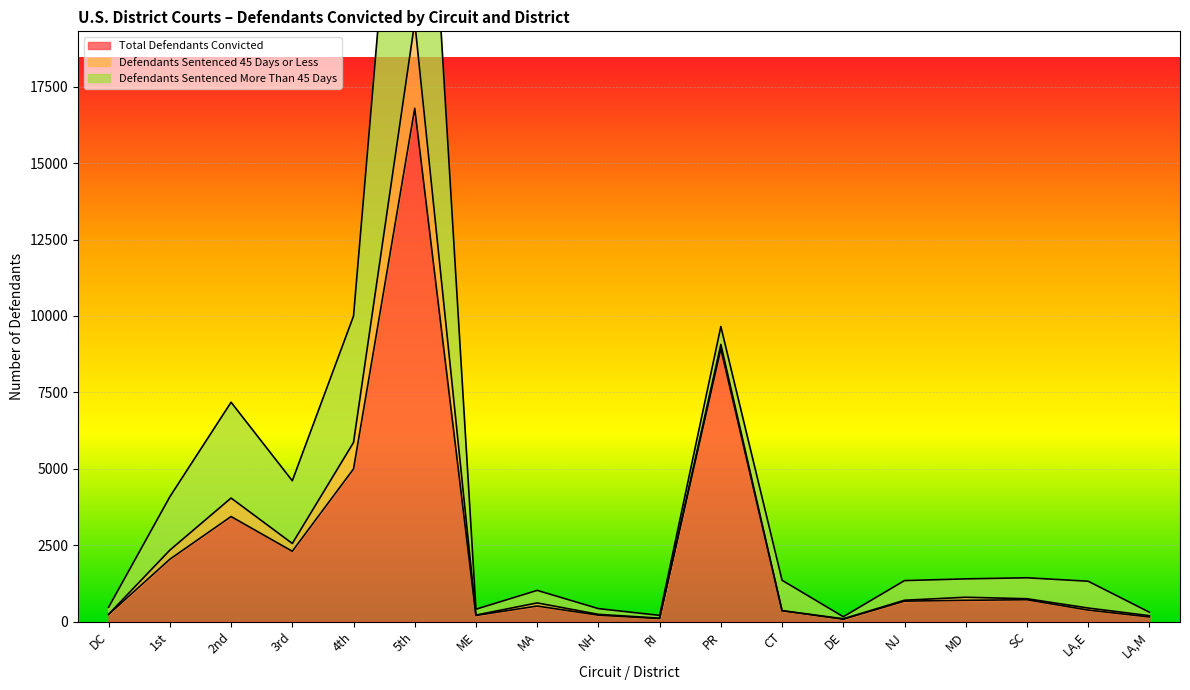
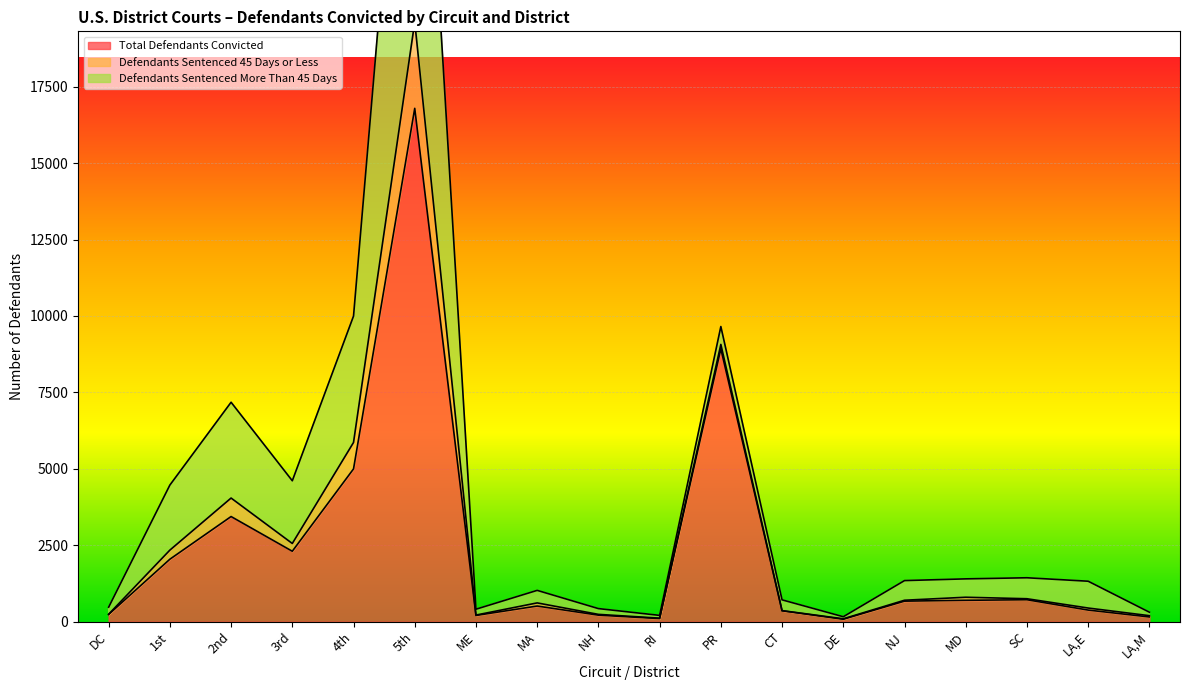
  {
    "Total Defendants Convicted": {
      "1st": 2000,
      "2nd": 3400,
      "3rd": 2300,
      "4th": 5000,
      "5th": 16800,
      "MA": 500,
      "PR": 8900,
      "MD": 700
    },
    "Defendants Sentenced 45 Days or Less": {
      "1st": 300,
      "2nd": 600,
      "3rd": 300,
      "4th": 900,
      "MA": 100,
      "PR": 100,
      "MD": 100
    },
    "Defendants Sentenced More Than 45 Days": {
      "DC": 200,
-     "1st": 1700,
+     "1st": 2100,
      "2nd": 3100,
      "3rd": 2100,
      "4th": 4100,
      "ME": 200,
      "MA": 400,
      "NH": 200,
      "RI": 100,
      "PR": 600,
-     "CT": 1000,
+     "CT": 400,
      "NJ": 600,
      "MD": 600,
      "SC": 700,
      "LA,E": 900,
      "LA,M": 100
    }
  }
